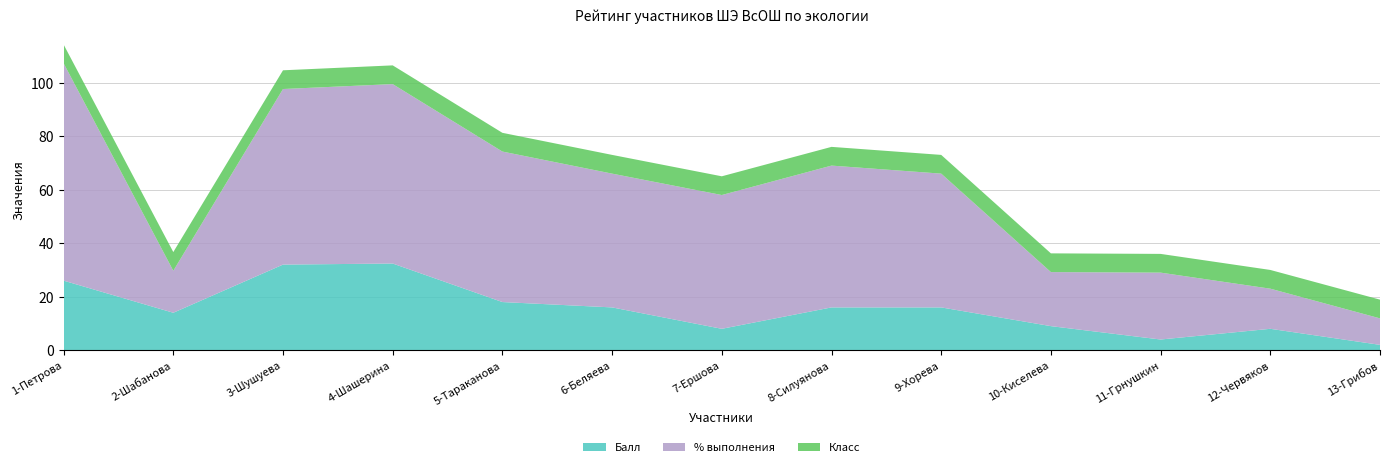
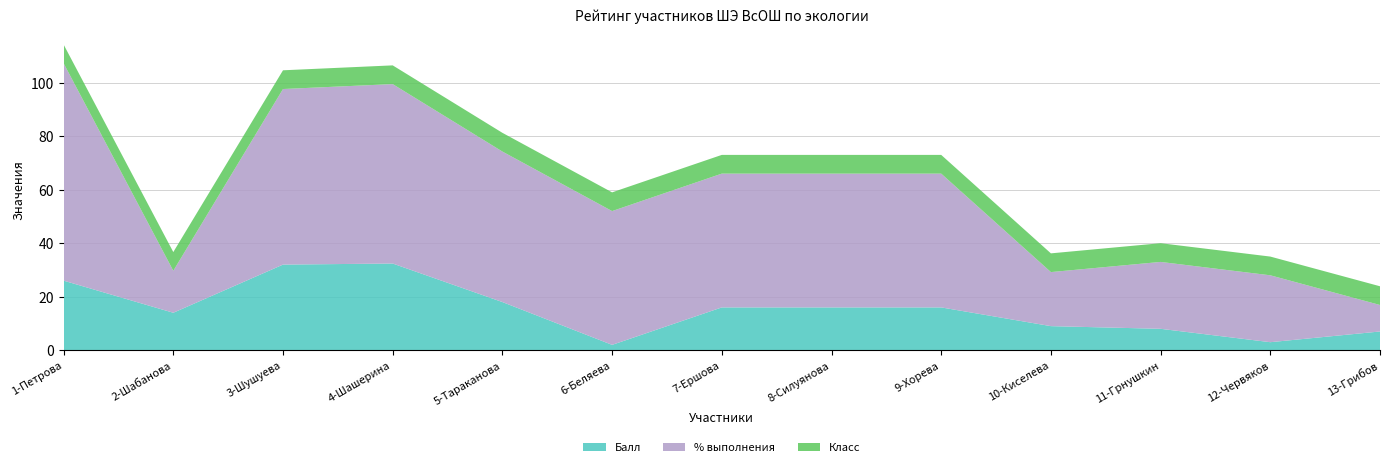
  {
    "Балл": {
      "1-Петрова": 26,
      "2-Шабанова": 14,
      "3-Шушуева": 32,
      "4-Шашерина": 32,
      "5-Тараканова": 18,
-     "6-Беляева": 16,
-     "7-Ершова": 8,
+     "6-Беляева": 2,
+     "7-Ершова": 16,
      "8-Силуянова": 16,
      "9-Хорева": 16,
      "10-Киселева": 9,
-     "11-Грнушкин": 4,
-     "12-Червяков": 8,
-     "13-Грибов": 2
+     "11-Грнушкин": 8,
+     "12-Червяков": 3,
+     "13-Грибов": 7
    },
    "% выполнения": {
      "1-Петрова": 81,
      "2-Шабанова": 16,
      "3-Шушуева": 66,
      "4-Шашерина": 67,
      "5-Тараканова": 56,
      "6-Беляева": 50,
      "7-Ершова": 50,
-     "8-Силуянова": 53,
+     "8-Силуянова": 50,
      "9-Хорева": 50,
      "10-Киселева": 20,
      "11-Грнушкин": 25,
-     "12-Червяков": 15,
+     "12-Червяков": 25,
      "13-Грибов": 10
    },
    "Класс": {
      "1-Петрова": 7,
      "2-Шабанова": 7,
      "3-Шушуева": 7,
      "4-Шашерина": 7,
      "5-Тараканова": 7,
      "6-Беляева": 7,
      "7-Ершова": 7,
      "8-Силуянова": 7,
      "9-Хорева": 7,
      "10-Киселева": 7,
      "11-Грнушкин": 7,
      "12-Червяков": 7,
      "13-Грибов": 7
    }
  }
